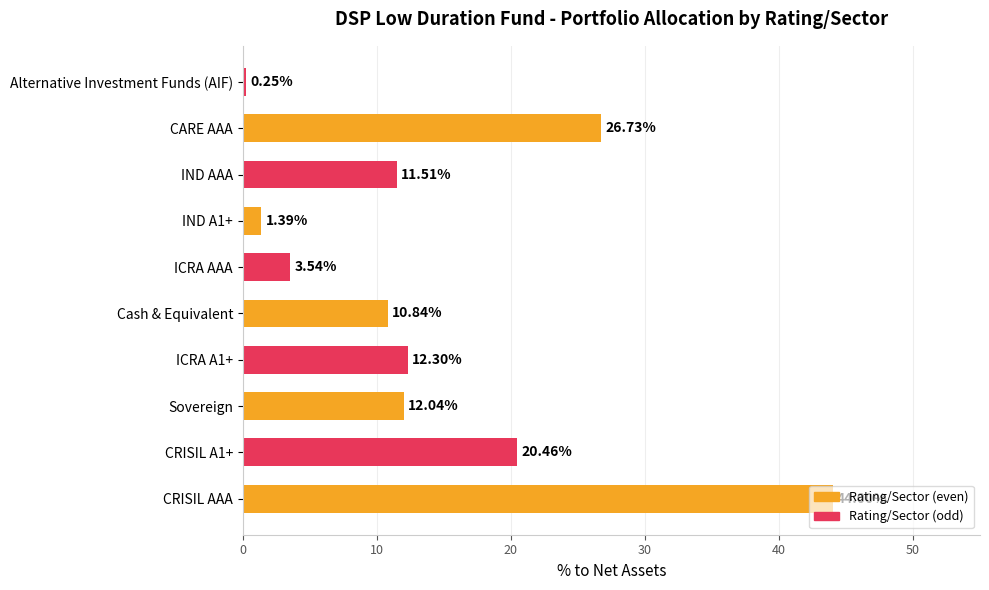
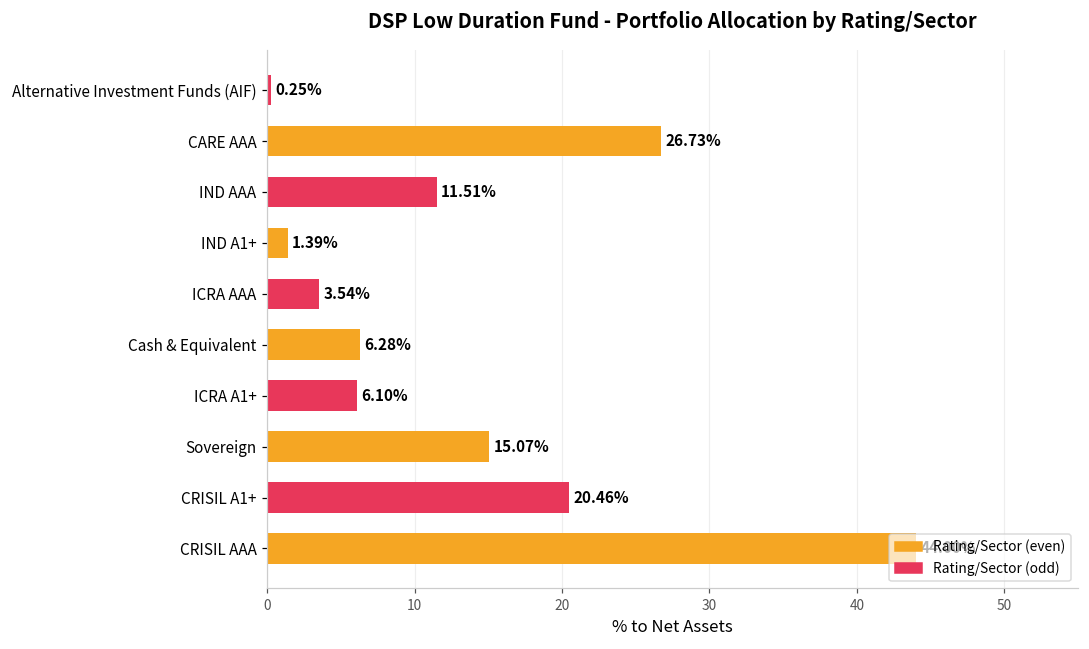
  {
    "Alternative Investment Funds (AIF)": "0.25%",
    "CARE AAA": "26.73%",
    "IND AAA": "11.51%",
    "IND A1+": "1.39%",
    "ICRA AAA": "3.54%",
-   "Cash & Equivalent": "10.84%",
-   "ICRA A1+": "12.30%",
-   "Sovereign": "12.04%",
+   "Cash & Equivalent": "6.28%",
+   "ICRA A1+": "6.10%",
+   "Sovereign": "15.07%",
    "CRISIL A1+": "20.46%"
  }
